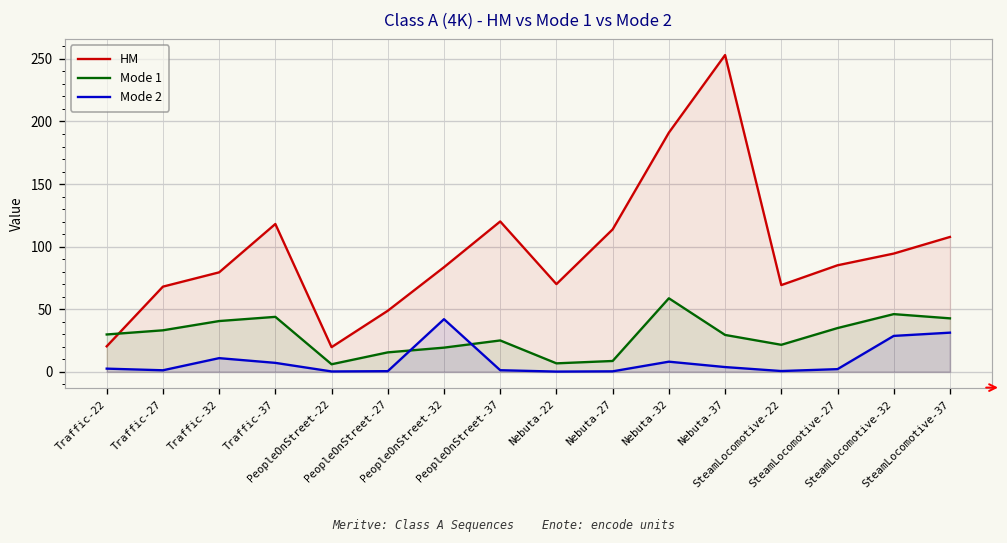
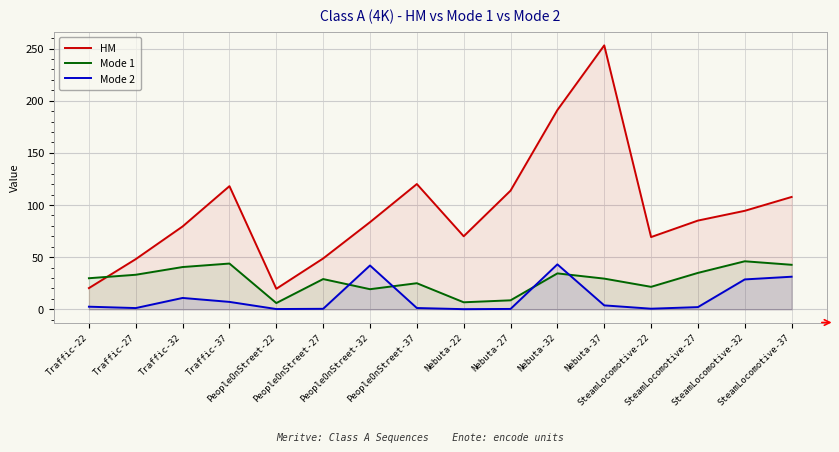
  {
    "HM": {
      "Traffic-22": 20,
-     "Traffic-27": 68,
+     "Traffic-27": 48,
      "Traffic-32": 79,
      "Traffic-37": 118,
      "PeopleOnStreet-22": 20,
      "PeopleOnStreet-27": 49,
      "PeopleOnStreet-32": 84,
      "PeopleOnStreet-37": 120,
      "Nebuta-22": 70,
      "Nebuta-27": 114,
      "Nebuta-32": 191,
      "Nebuta-37": 253,
      "SteamLocomotive-22": 69,
      "SteamLocomotive-27": 85,
      "SteamLocomotive-32": 94,
      "SteamLocomotive-37": 108
    },
    "Mode 1": {
      "Traffic-22": 30,
      "Traffic-27": 33,
      "Traffic-32": 41,
      "Traffic-37": 44,
      "PeopleOnStreet-22": 6,
-     "PeopleOnStreet-27": 16,
+     "PeopleOnStreet-27": 29,
      "PeopleOnStreet-32": 19,
      "PeopleOnStreet-37": 25,
      "Nebuta-22": 7,
      "Nebuta-27": 9,
-     "Nebuta-32": 59,
+     "Nebuta-32": 34,
      "Nebuta-37": 29,
      "SteamLocomotive-22": 22,
      "SteamLocomotive-27": 35,
      "SteamLocomotive-32": 46,
      "SteamLocomotive-37": 43
    },
    "Mode 2": {
      "Traffic-22": 3,
      "Traffic-27": 1,
      "Traffic-32": 11,
      "Traffic-37": 7,
      "PeopleOnStreet-22": 0,
      "PeopleOnStreet-27": 0,
      "PeopleOnStreet-32": 42,
      "PeopleOnStreet-37": 1,
      "Nebuta-22": 0,
      "Nebuta-27": 0,
-     "Nebuta-32": 8,
+     "Nebuta-32": 43,
      "Nebuta-37": 4,
      "SteamLocomotive-22": 1,
      "SteamLocomotive-27": 2,
      "SteamLocomotive-32": 29,
      "SteamLocomotive-37": 31
    }
  }
